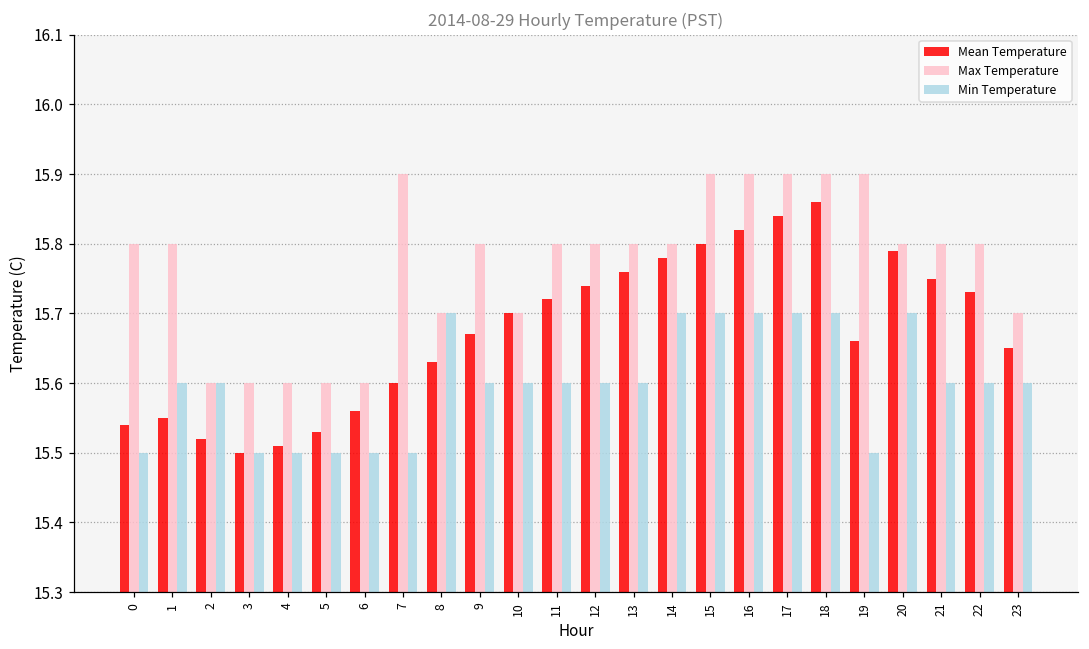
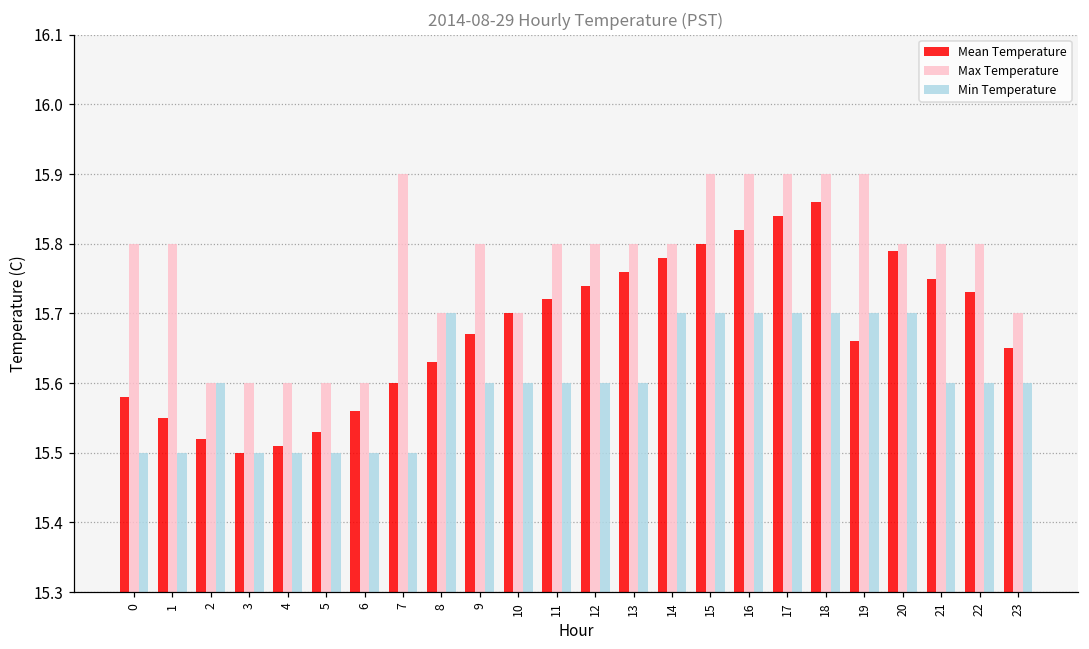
  {
    "Mean Temperature": {
-     "0": 15.54,
+     "0": 15.58,
      "1": 15.55,
      "2": 15.52,
      "3": 15.50,
      "4": 15.51,
      "5": 15.53,
      "6": 15.56,
      "7": 15.60,
      "8": 15.63,
      "9": 15.67,
      "10": 15.70,
      "11": 15.72,
      "12": 15.74,
      "13": 15.76,
      "14": 15.78,
      "15": 15.80,
      "16": 15.82,
      "17": 15.84,
      "18": 15.86,
      "19": 15.66,
      "20": 15.79,
      "21": 15.75,
      "22": 15.73,
      "23": 15.65
    },
    "Max Temperature": {
      "0": 15.80,
      "1": 15.80,
      "2": 15.60,
      "3": 15.60,
      "4": 15.60,
      "5": 15.60,
      "6": 15.60,
      "7": 15.90,
      "8": 15.70,
      "9": 15.80,
      "10": 15.70,
      "11": 15.80,
      "12": 15.80,
      "13": 15.80,
      "14": 15.80,
      "15": 15.90,
      "16": 15.90,
      "17": 15.90,
      "18": 15.90,
      "19": 15.90,
      "20": 15.80,
      "21": 15.80,
      "22": 15.80,
      "23": 15.70
    },
    "Min Temperature": {
      "0": 15.5,
-     "1": 15.6,
+     "1": 15.5,
      "2": 15.6,
      "3": 15.5,
      "4": 15.5,
      "5": 15.5,
      "6": 15.5,
      "7": 15.5,
      "8": 15.7,
      "9": 15.6,
      "10": 15.6,
      "11": 15.6,
      "12": 15.6,
      "13": 15.6,
      "14": 15.7,
      "15": 15.7,
      "16": 15.7,
      "17": 15.7,
      "18": 15.7,
-     "19": 15.5,
+     "19": 15.7,
      "20": 15.7,
      "21": 15.6,
      "22": 15.6,
      "23": 15.6
    }
  }
